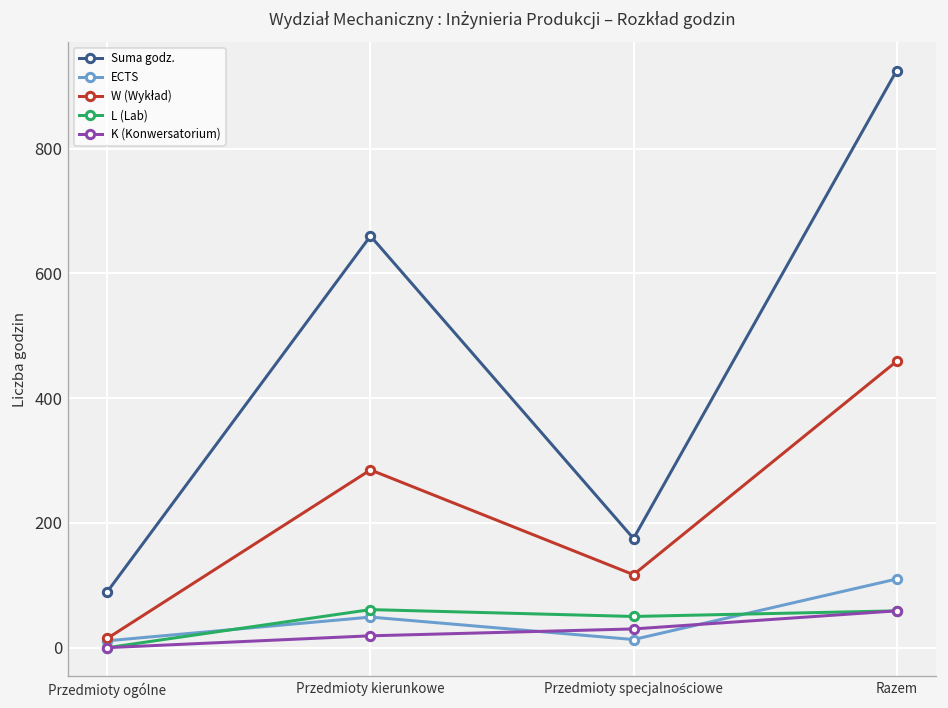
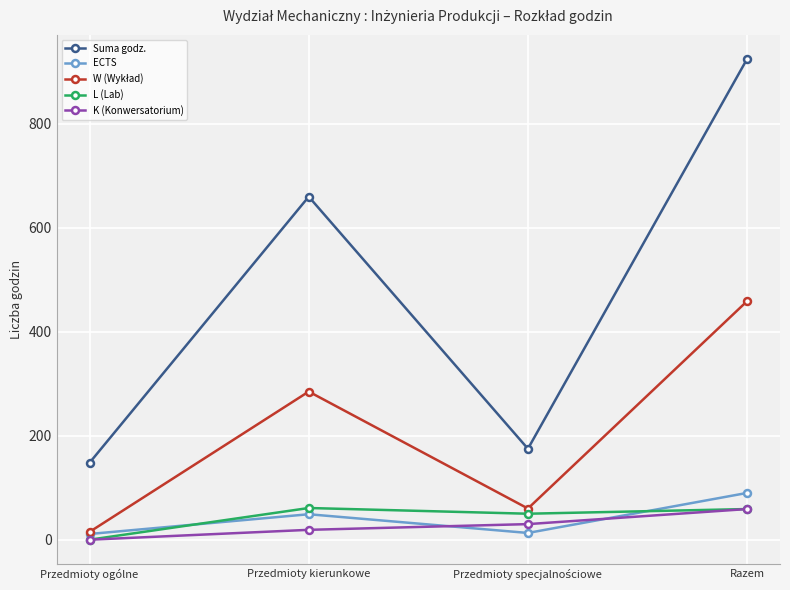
  {
    "Suma godz.": {
-     "Przedmioty ogólne": 90,
+     "Przedmioty ogólne": 150,
      "Przedmioty kierunkowe": 660,
      "Przedmioty specjalnościowe": 180,
      "Razem": 930
    },
    "ECTS": {
      "Przedmioty kierunkowe": 50,
      "Przedmioty specjalnościowe": 10,
-     "Razem": 110
+     "Razem": 90
    },
    "W (Wykład)": {
      "Przedmioty kierunkowe": 290,
-     "Przedmioty specjalnościowe": 120,
+     "Przedmioty specjalnościowe": 60,
      "Razem": 460
    },
    "L (Lab)": {
      "Przedmioty kierunkowe": 60,
      "Przedmioty specjalnościowe": 50
    },
    "K (Konwersatorium)": {
      "Przedmioty kierunkowe": 20,
      "Przedmioty specjalnościowe": 30
    }
  }
